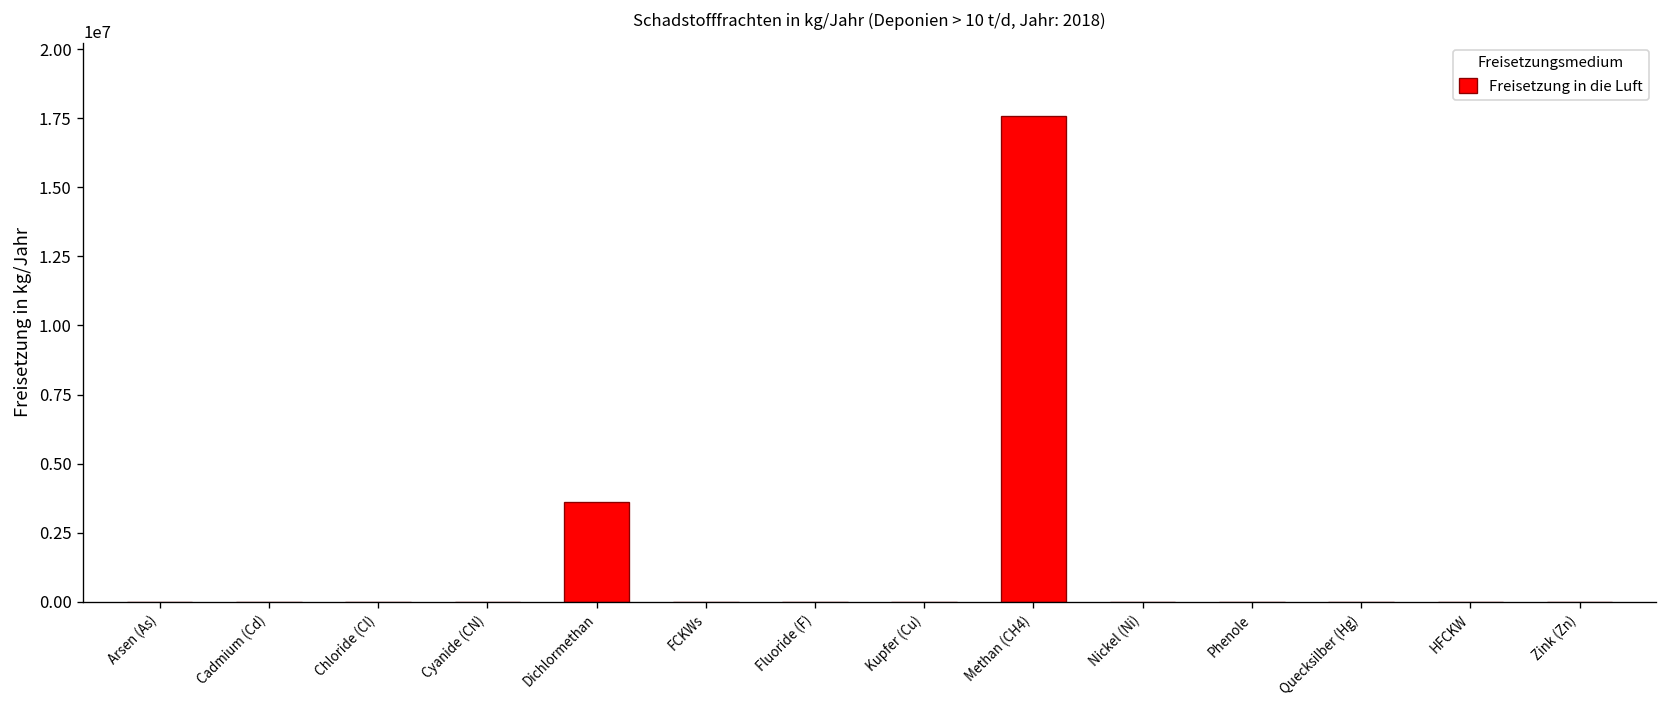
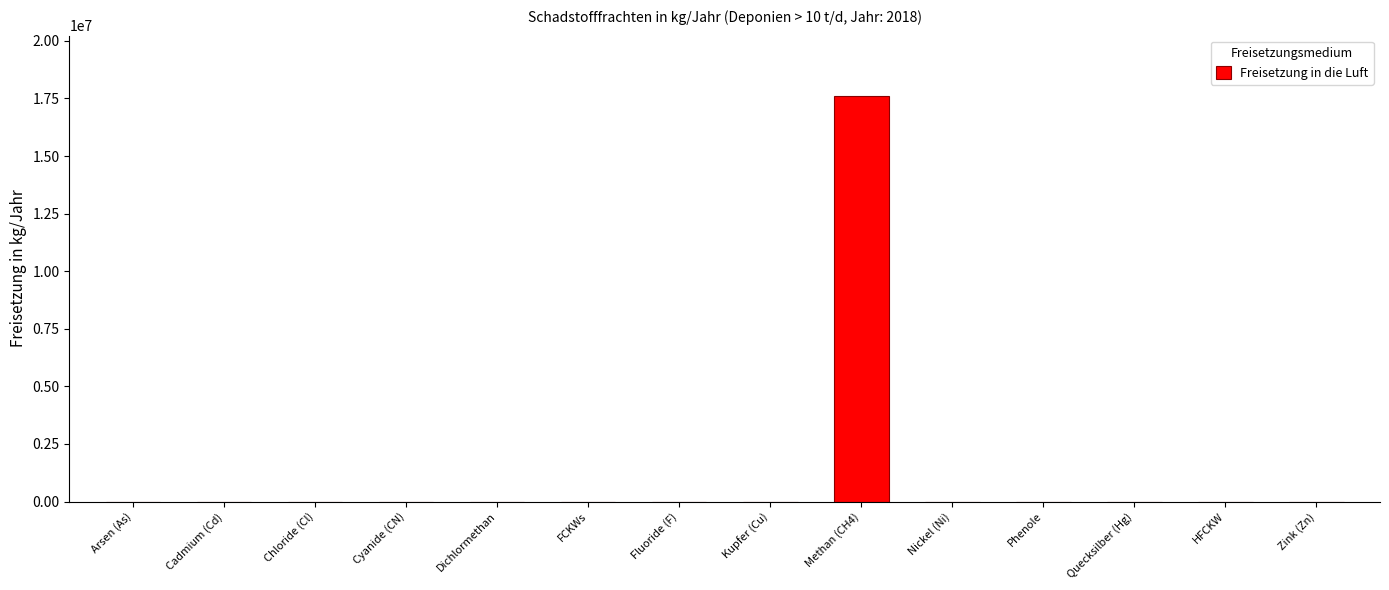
  {
    "Arsen (As)": 0,
    "Cadmium (Cd)": 0,
    "Chloride (Cl)": 0,
    "Cyanide (CN)": 0,
-   "Dichlormethan": 3600000,
+   "Dichlormethan": 0,
    "Fluoride (F)": 0,
    "Kupfer (Cu)": 0,
    "Methan (CH4)": 17600000,
    "Nickel (Ni)": 0,
    "Phenole": 0,
    "Quecksilber (Hg)": 0,
    "Zink (Zn)": 0
  }
